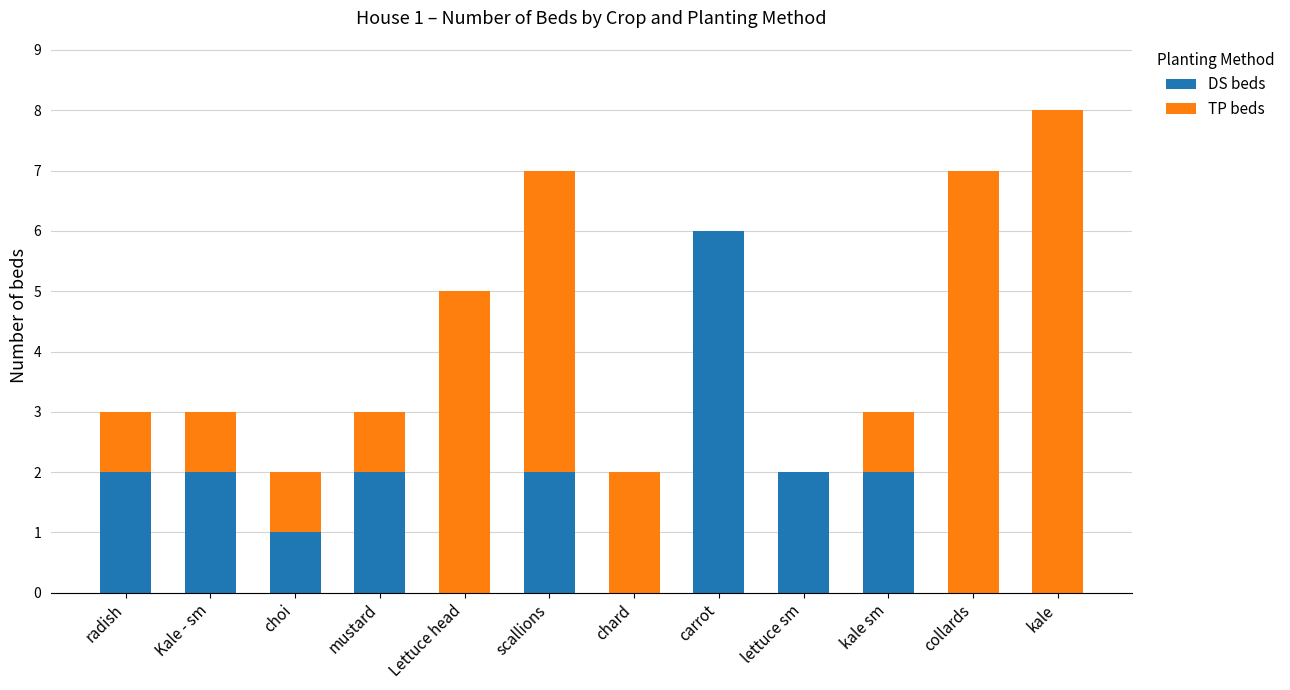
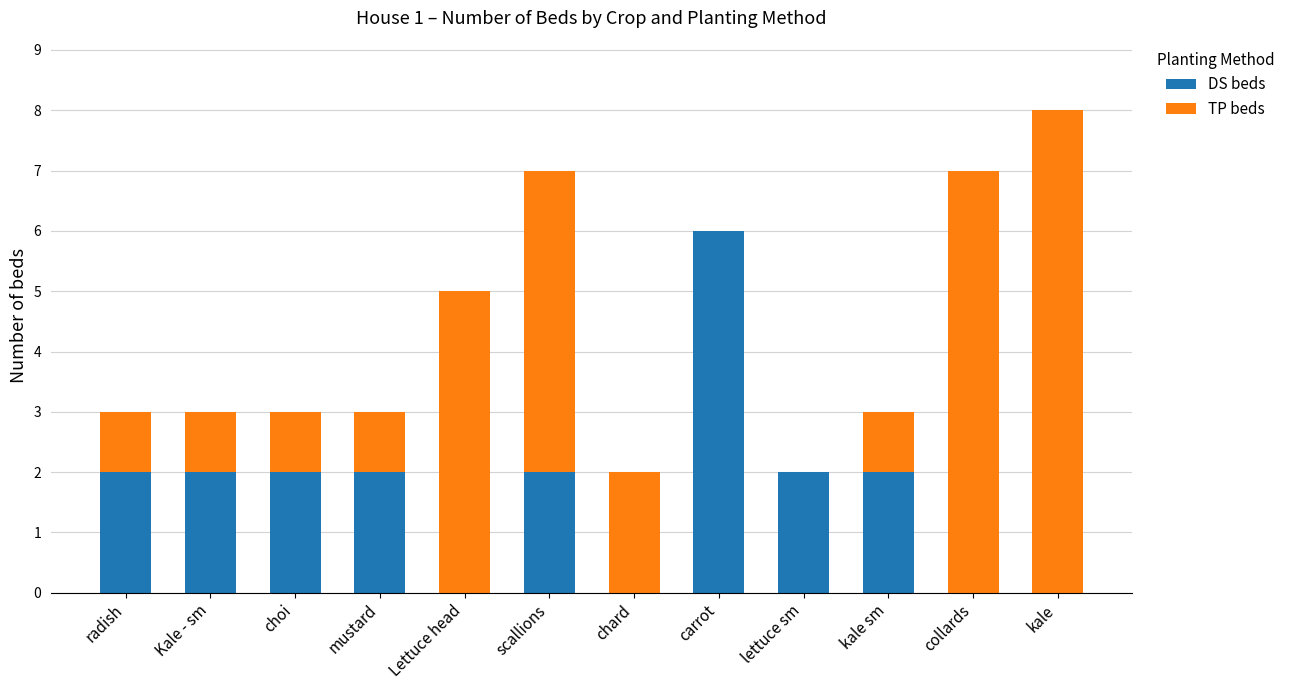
  {
    "DS beds": {
      "radish": 2,
      "Kale - sm": 2,
-     "choi": 1,
+     "choi": 2,
      "mustard": 2,
      "Lettuce head": 0,
      "scallions": 2,
      "chard": 0,
      "carrot": 6,
      "lettuce sm": 2,
      "kale sm": 2,
      "collards": 0,
      "kale": 0
    },
    "TP beds": {
      "radish": 1,
      "Kale - sm": 1,
      "choi": 1,
      "mustard": 1,
      "Lettuce head": 5,
      "scallions": 5,
      "chard": 2,
      "carrot": 0,
      "lettuce sm": 0,
      "kale sm": 1,
      "collards": 7,
      "kale": 8
    }
  }
